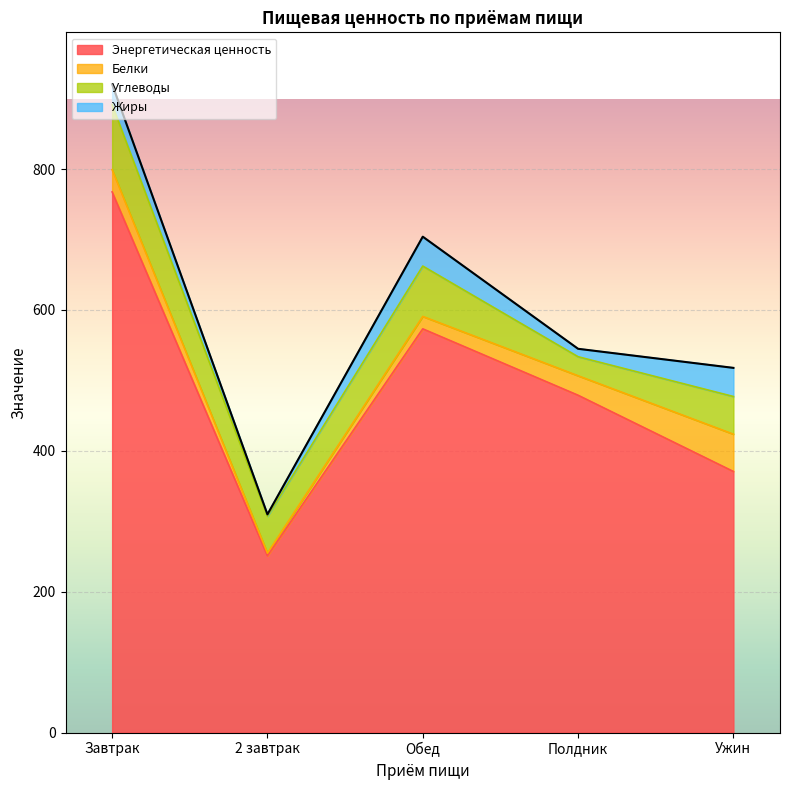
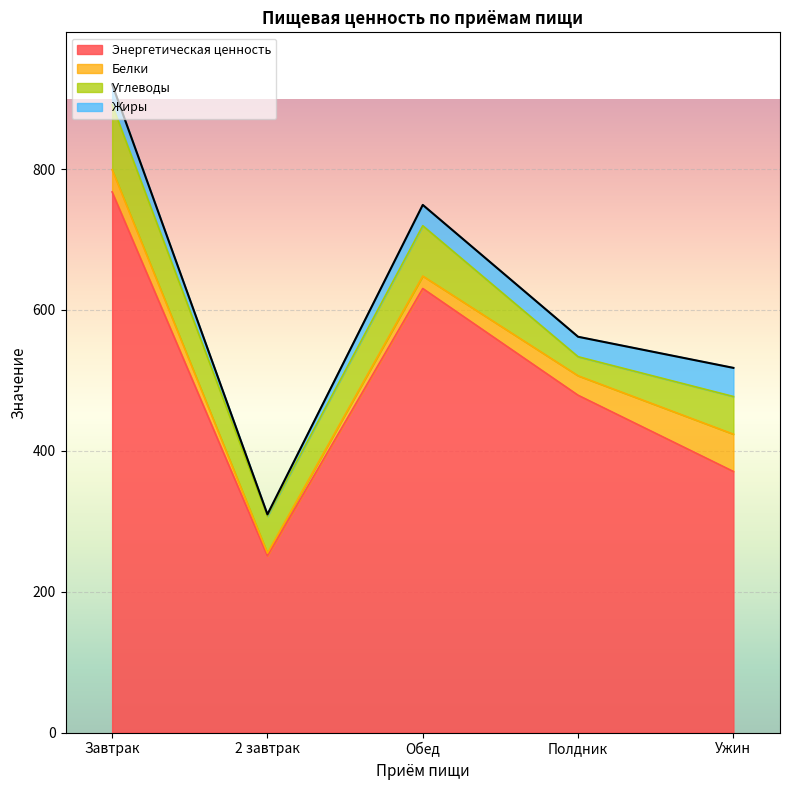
  {
    "Энергетическая ценность": {
      "Завтрак": 770,
      "2 завтрак": 250,
-     "Обед": 570,
+     "Обед": 630,
      "Полдник": 480,
      "Ужин": 370
    },
    "Белки": {
      "Завтрак": 30,
      "2 завтрак": 0,
      "Обед": 20,
      "Полдник": 30,
      "Ужин": 50
    },
    "Углеводы": {
      "Обед": 70,
      "Полдник": 30,
      "Ужин": 50
    },
    "Жиры": {
-     "Обед": 40,
-     "Полдник": 10,
+     "Обед": 30,
+     "Полдник": 30,
      "Ужин": 40
    }
  }
